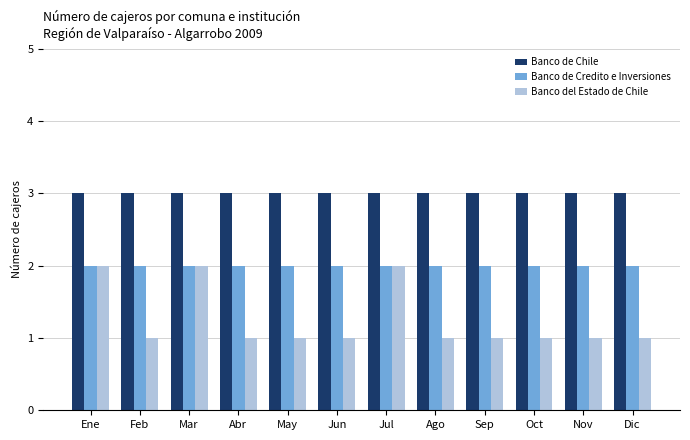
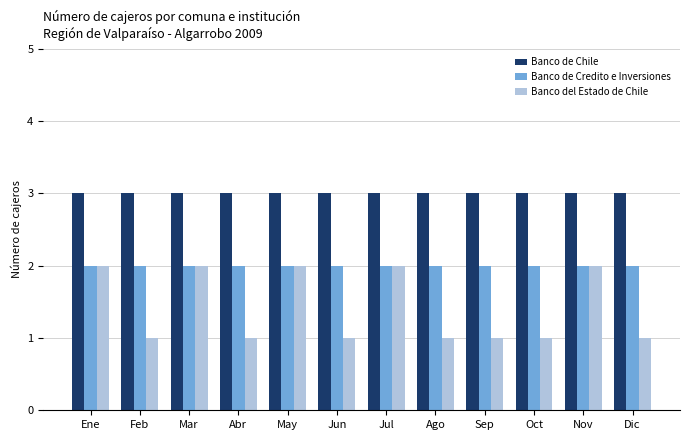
  {
    "Banco de Chile": {
      "Ene": 3,
      "Feb": 3,
      "Mar": 3,
      "Abr": 3,
      "May": 3,
      "Jun": 3,
      "Jul": 3,
      "Ago": 3,
      "Sep": 3,
      "Oct": 3,
      "Nov": 3,
      "Dic": 3
    },
    "Banco de Credito e Inversiones": {
      "Ene": 2,
      "Feb": 2,
      "Mar": 2,
      "Abr": 2,
      "May": 2,
      "Jun": 2,
      "Jul": 2,
      "Ago": 2,
      "Sep": 2,
      "Oct": 2,
      "Nov": 2,
      "Dic": 2
    },
    "Banco del Estado de Chile": {
      "Ene": 2,
      "Feb": 1,
      "Mar": 2,
      "Abr": 1,
-     "May": 1,
+     "May": 2,
      "Jun": 1,
      "Jul": 2,
      "Ago": 1,
      "Sep": 1,
      "Oct": 1,
-     "Nov": 1,
+     "Nov": 2,
      "Dic": 1
    }
  }
